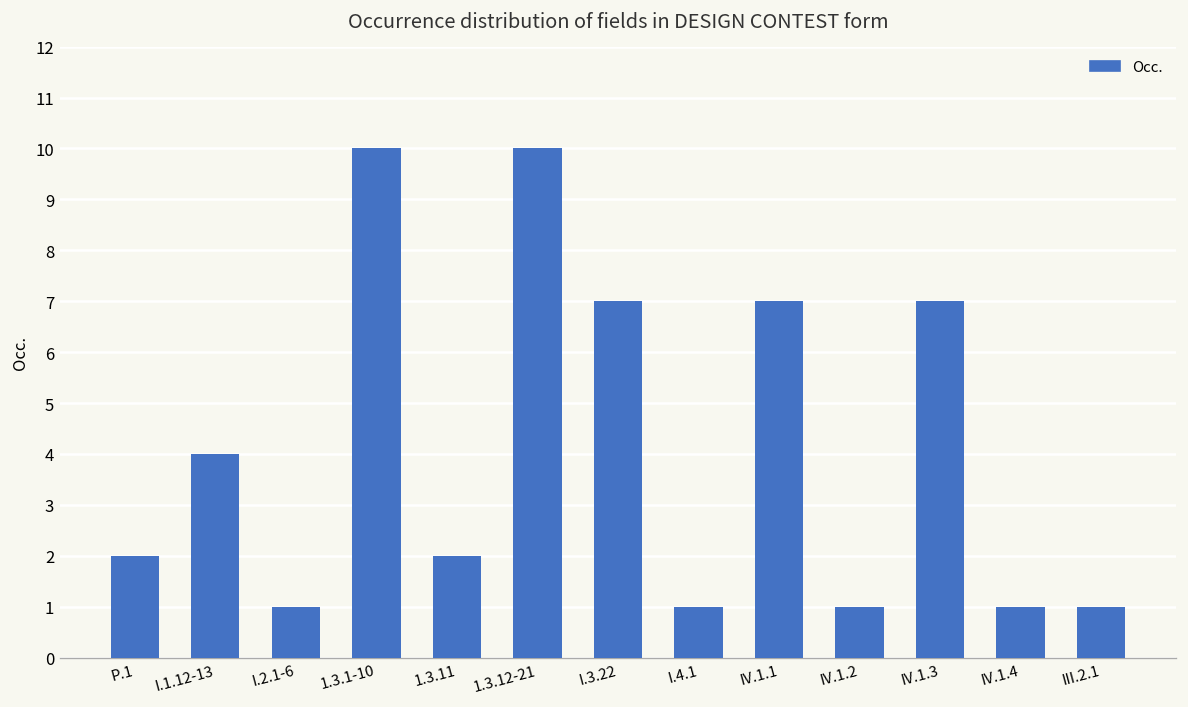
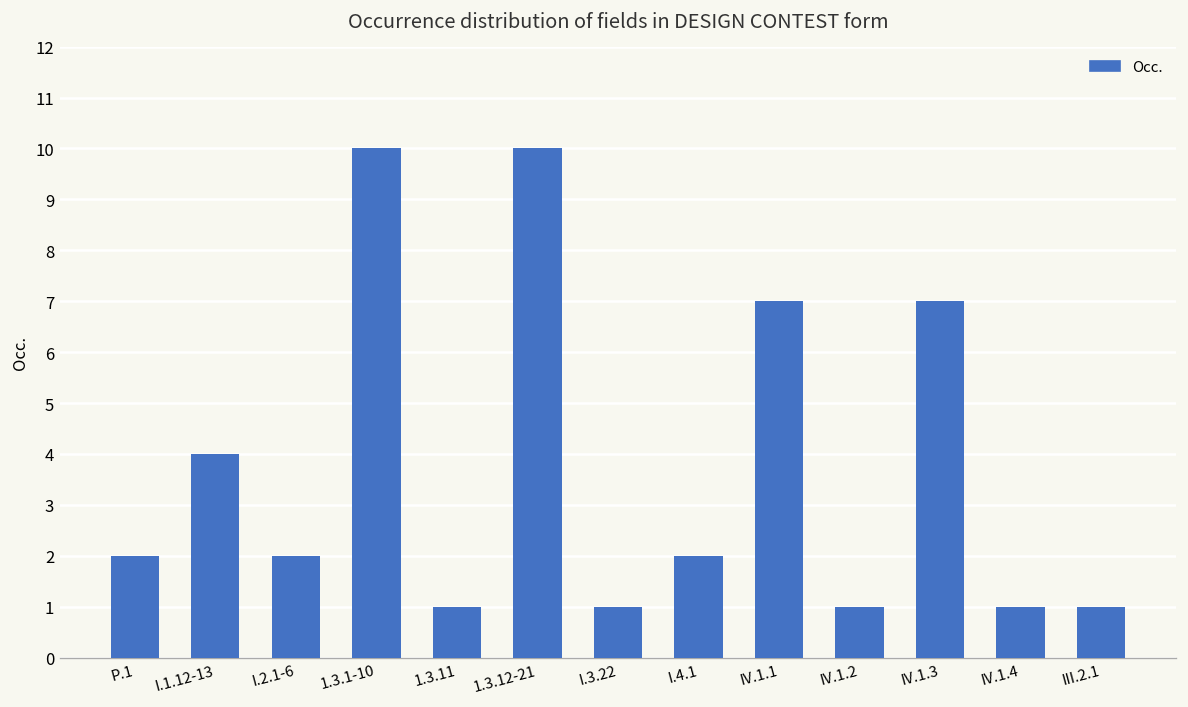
  {
    "P.1": 2,
    "I.1.12-13": 4,
-   "I.2.1-6": 1,
+   "I.2.1-6": 2,
    "1.3.1-10": 10,
-   "1.3.11": 2,
+   "1.3.11": 1,
    "1.3.12-21": 10,
-   "I.3.22": 7,
-   "I.4.1": 1,
+   "I.3.22": 1,
+   "I.4.1": 2,
    "IV.1.1": 7,
    "IV.1.2": 1,
    "IV.1.3": 7,
    "IV.1.4": 1,
    "III.2.1": 1
  }
